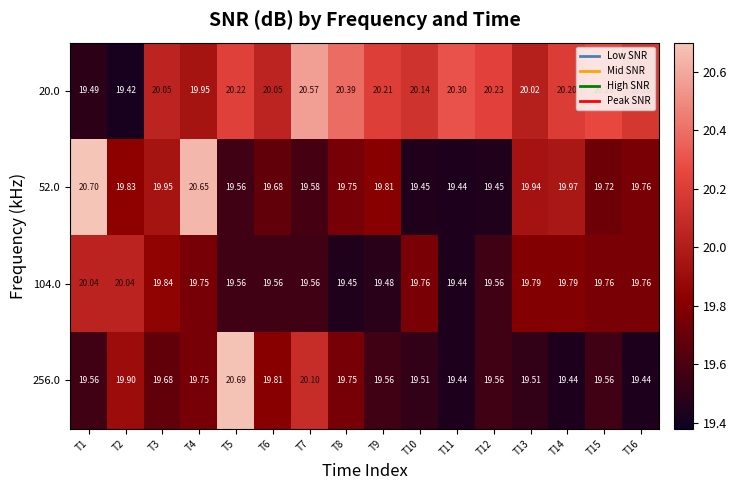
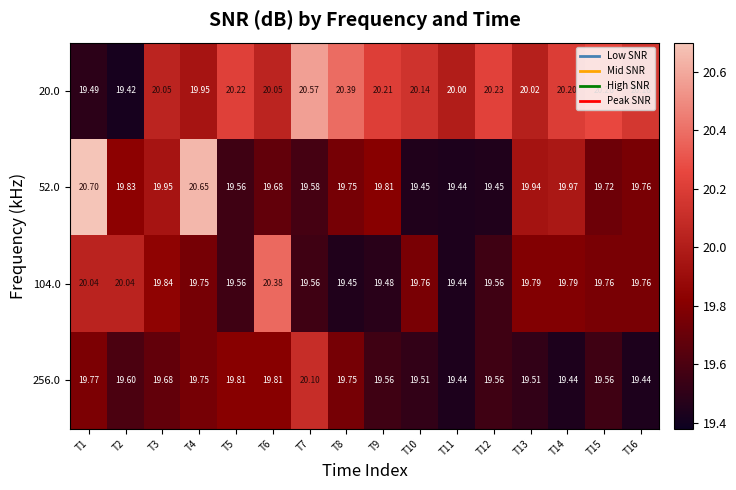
  {
    "20.0": {
      "T1": 19.49,
      "T2": 19.42,
      "T3": 20.05,
      "T4": 19.95,
      "T5": 20.22,
      "T6": 20.05,
      "T7": 20.57,
      "T8": 20.39,
      "T9": 20.21,
      "T10": 20.14,
-     "T11": 20.30,
+     "T11": 20.00,
      "T12": 20.23,
      "T13": 20.02
    },
    "52.0": {
      "T1": 20.70,
      "T2": 19.83,
      "T3": 19.95,
      "T4": 20.65,
      "T5": 19.56,
      "T6": 19.68,
      "T7": 19.58,
      "T8": 19.75,
      "T9": 19.81,
      "T10": 19.45,
      "T11": 19.44,
      "T12": 19.45,
      "T13": 19.94,
      "T14": 19.97,
      "T15": 19.72,
      "T16": 19.76
    },
    "104.0": {
      "T1": 20.04,
      "T2": 20.04,
      "T3": 19.84,
      "T4": 19.75,
      "T5": 19.56,
-     "T6": 19.56,
+     "T6": 20.38,
      "T7": 19.56,
      "T8": 19.45,
      "T9": 19.48,
      "T10": 19.76,
      "T11": 19.44,
      "T12": 19.56,
      "T13": 19.79,
      "T14": 19.79,
      "T15": 19.76,
      "T16": 19.76
    },
    "256.0": {
-     "T1": 19.56,
-     "T2": 19.90,
+     "T1": 19.77,
+     "T2": 19.60,
      "T3": 19.68,
      "T4": 19.75,
-     "T5": 20.69,
+     "T5": 19.81,
      "T6": 19.81,
      "T7": 20.10,
      "T8": 19.75,
      "T9": 19.56,
      "T10": 19.51,
      "T11": 19.44,
      "T12": 19.56,
      "T13": 19.51,
      "T14": 19.44,
      "T15": 19.56,
      "T16": 19.44
    }
  }
